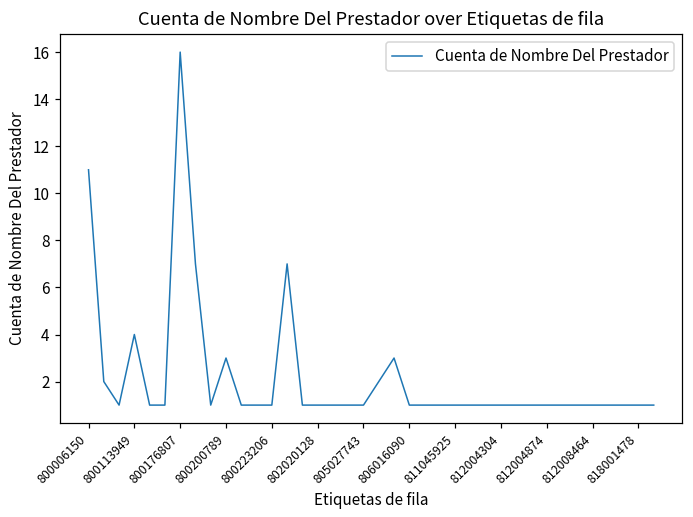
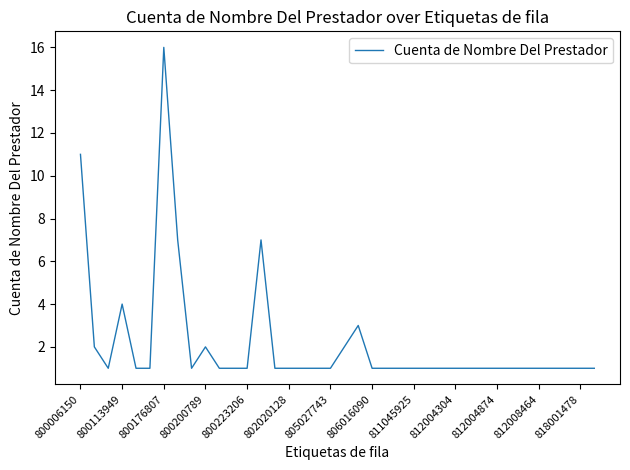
  {
    "800006150": 11,
    "800113949": 4,
    "800176807": 16,
-   "800200789": 3,
+   "800200789": 2,
    "800223206": 1,
    "802020128": 1,
    "805027743": 1,
    "806016090": 1,
    "811045925": 1,
    "812004304": 1,
    "812004874": 1,
    "812008464": 1,
    "818001478": 1
  }
